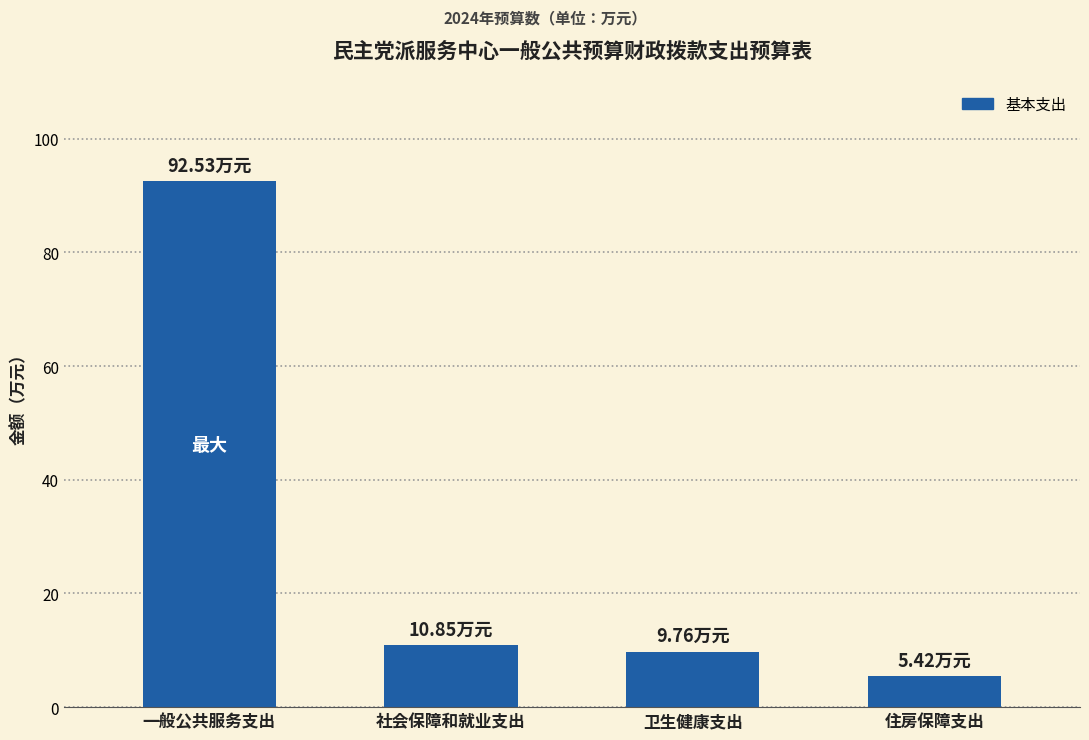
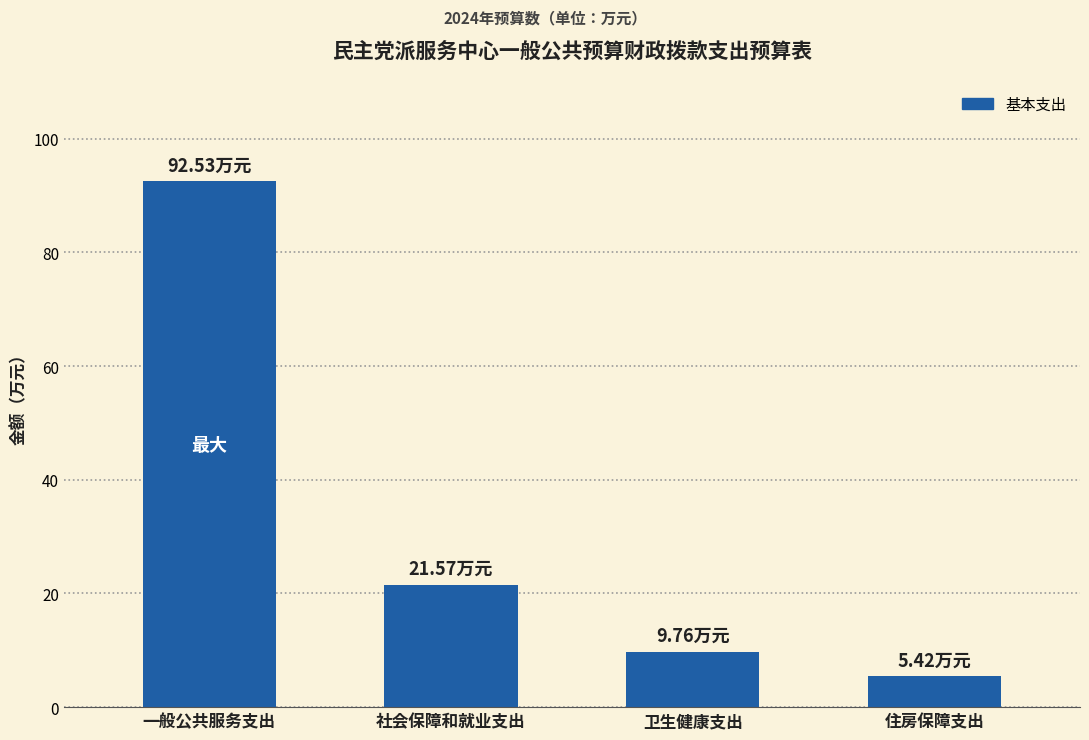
  {
    "一般公共服务支出": 92.53,
-   "社会保障和就业支出": 10.85,
+   "社会保障和就业支出": 21.57,
    "卫生健康支出": 9.76,
    "住房保障支出": 5.42
  }
